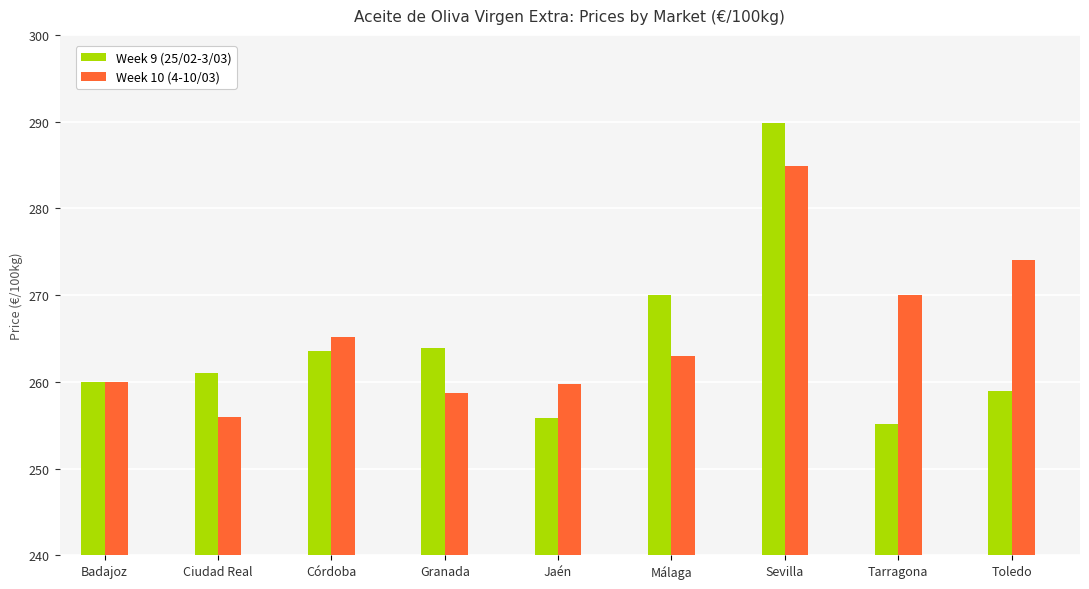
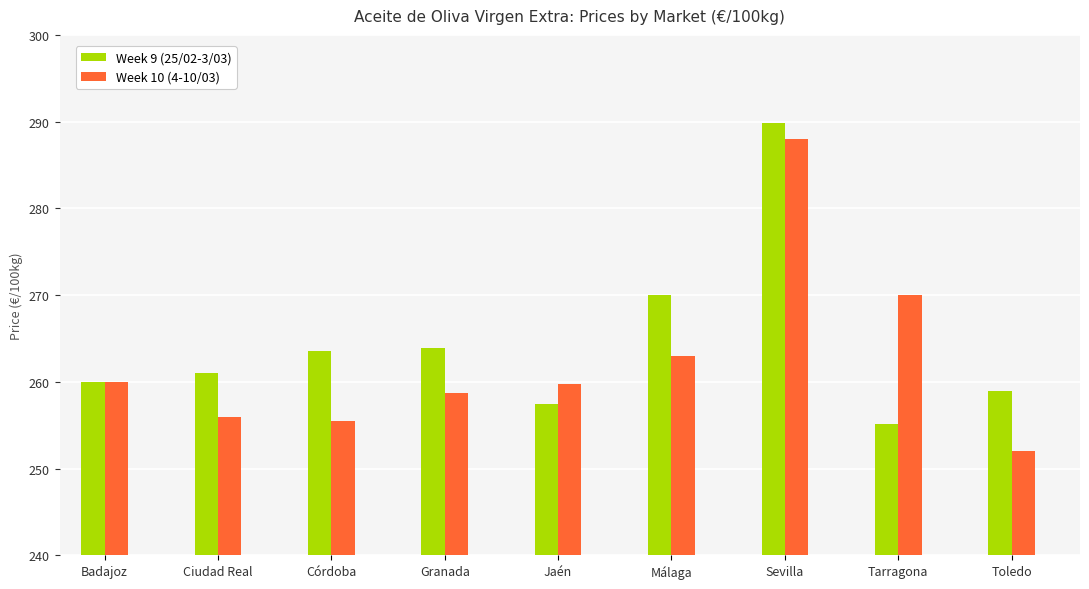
  {
    "Week 9 (25/02-3/03)": {
      "Badajoz": 260,
      "Ciudad Real": 261,
      "Córdoba": 264,
      "Granada": 264,
-     "Jaén": 256,
+     "Jaén": 258,
      "Málaga": 270,
      "Sevilla": 290,
      "Tarragona": 255,
      "Toledo": 259
    },
    "Week 10 (4-10/03)": {
      "Badajoz": 260,
      "Ciudad Real": 256,
-     "Córdoba": 265,
+     "Córdoba": 256,
      "Granada": 259,
      "Jaén": 260,
      "Málaga": 263,
-     "Sevilla": 285,
+     "Sevilla": 288,
      "Tarragona": 270,
-     "Toledo": 274
+     "Toledo": 252
    }
  }
